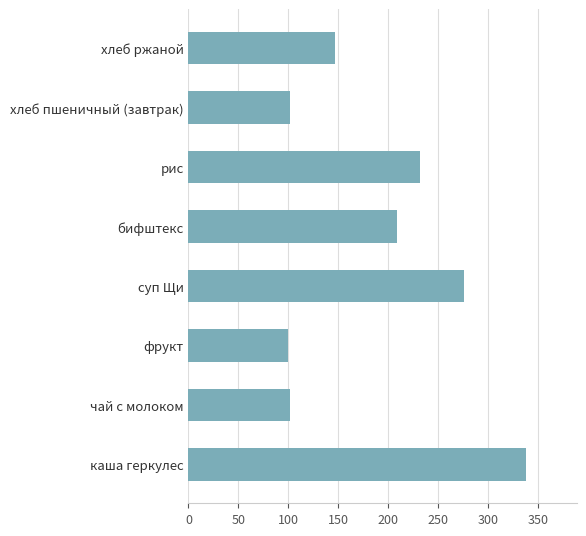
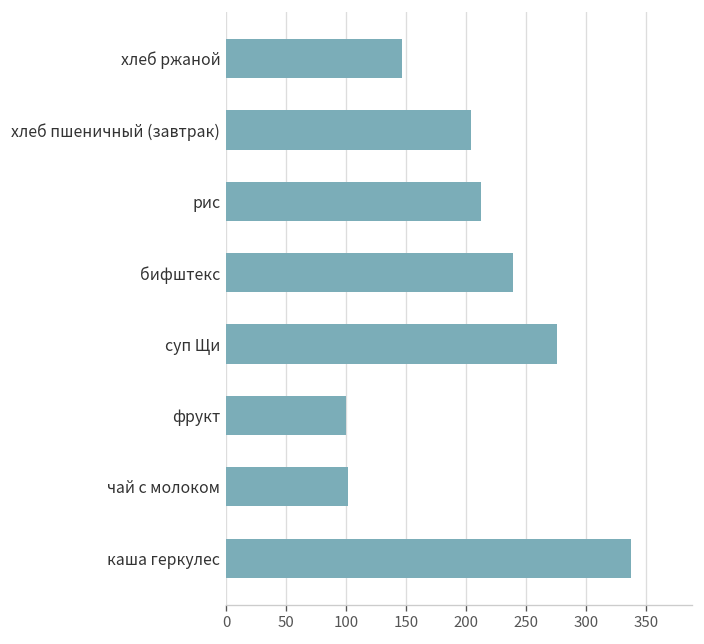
  {
    "хлеб ржаной": 150,
-   "хлеб пшеничный (завтрак)": 100,
-   "рис": 230,
-   "бифштекс": 210,
+   "хлеб пшеничный (завтрак)": 200,
+   "рис": 210,
+   "бифштекс": 240,
    "суп Щи": 280,
    "фрукт": 100,
    "чай с молоком": 100,
    "каша геркулес": 340
  }
